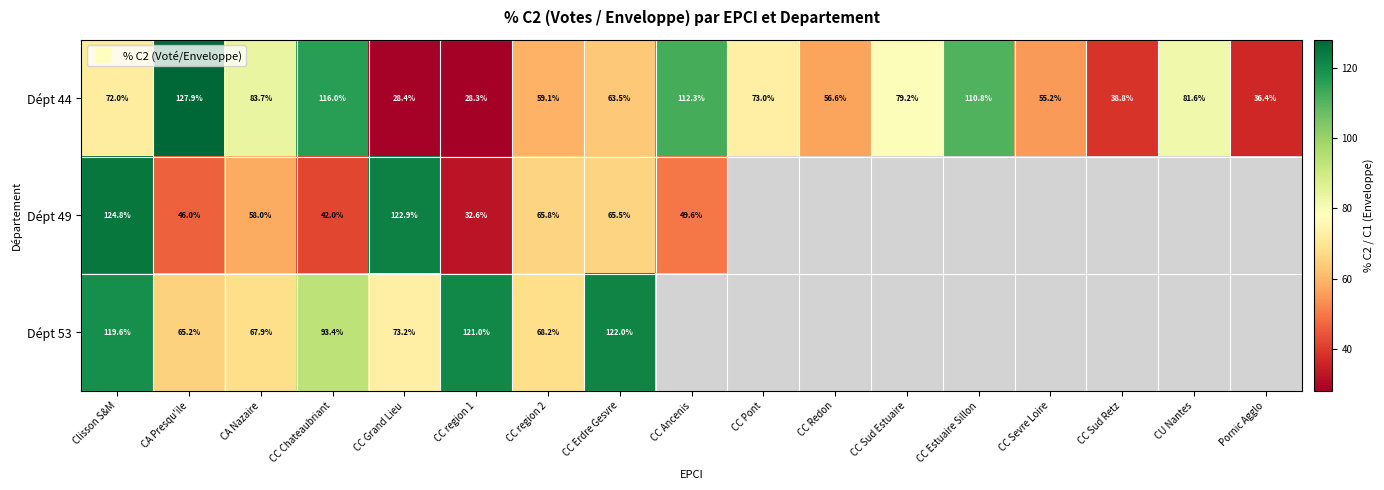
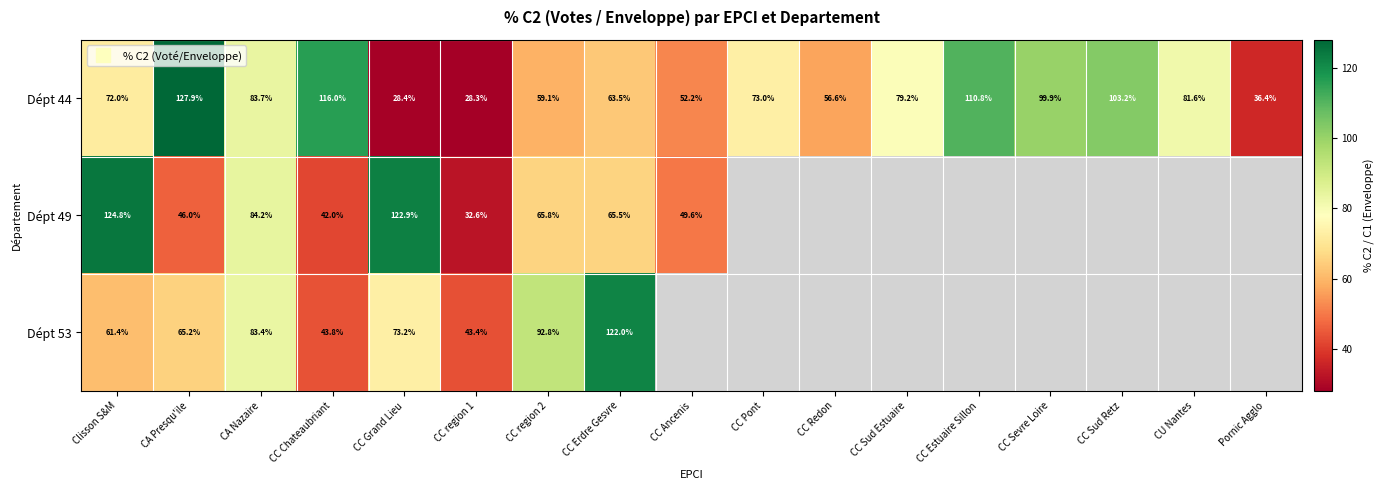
  {
    "Dépt 44": {
      "Clisson S&M": "72.0%",
      "CA Presqu'ile": "127.9%",
      "CA Nazaire": "83.7%",
      "CC Chateaubriant": "116.0%",
      "CC Grand Lieu": "28.4%",
      "CC region 1": "28.3%",
      "CC region 2": "59.1%",
      "CC Erdre Gesvre": "63.5%",
-     "CC Ancenis": "112.3%",
+     "CC Ancenis": "52.2%",
      "CC Pont": "73.0%",
      "CC Redon": "56.6%",
      "CC Sud Estuaire": "79.2%",
      "CC Estuaire Sillon": "110.8%",
-     "CC Sevre Loire": "55.2%",
-     "CC Sud Retz": "38.8%",
+     "CC Sevre Loire": "99.9%",
+     "CC Sud Retz": "103.2%",
      "CU Nantes": "81.6%",
      "Pornic Agglo": "36.4%"
    },
    "Dépt 49": {
      "Clisson S&M": "124.8%",
      "CA Presqu'ile": "46.0%",
-     "CA Nazaire": "58.0%",
+     "CA Nazaire": "84.2%",
      "CC Chateaubriant": "42.0%",
      "CC Grand Lieu": "122.9%",
      "CC region 1": "32.6%",
      "CC region 2": "65.8%",
      "CC Erdre Gesvre": "65.5%",
      "CC Ancenis": "49.6%"
    },
    "Dépt 53": {
-     "Clisson S&M": "119.6%",
+     "Clisson S&M": "61.4%",
      "CA Presqu'ile": "65.2%",
-     "CA Nazaire": "67.9%",
-     "CC Chateaubriant": "93.4%",
+     "CA Nazaire": "83.4%",
+     "CC Chateaubriant": "43.8%",
      "CC Grand Lieu": "73.2%",
-     "CC region 1": "121.0%",
-     "CC region 2": "68.2%",
+     "CC region 1": "43.4%",
+     "CC region 2": "92.8%",
      "CC Erdre Gesvre": "122.0%"
    }
  }
